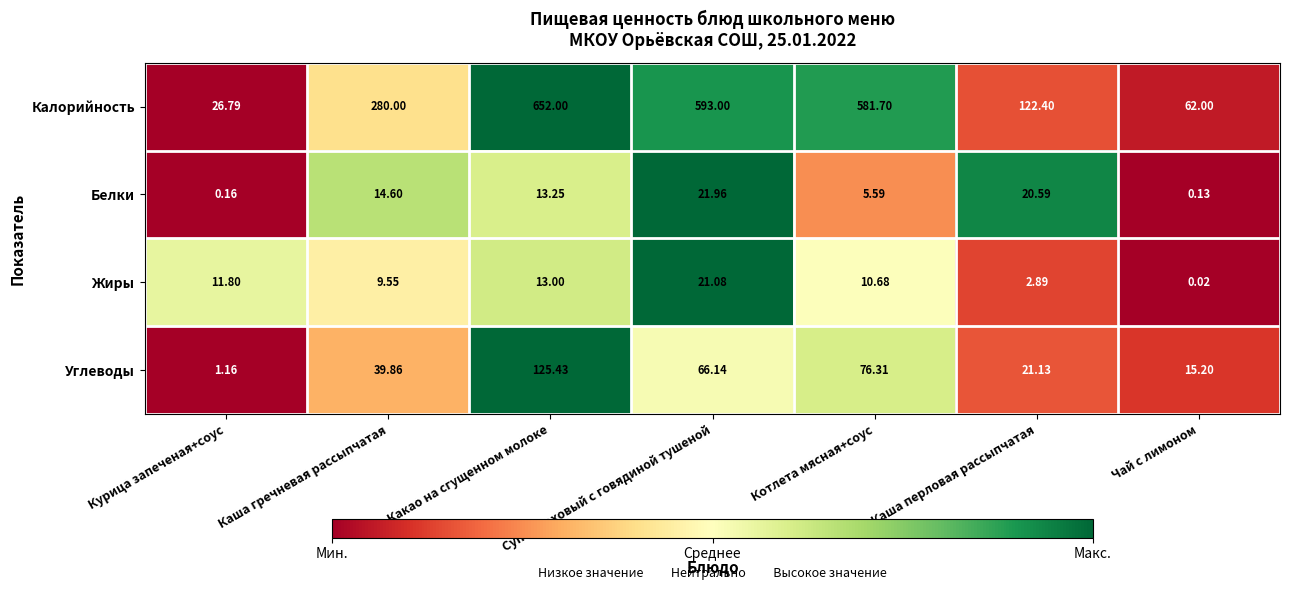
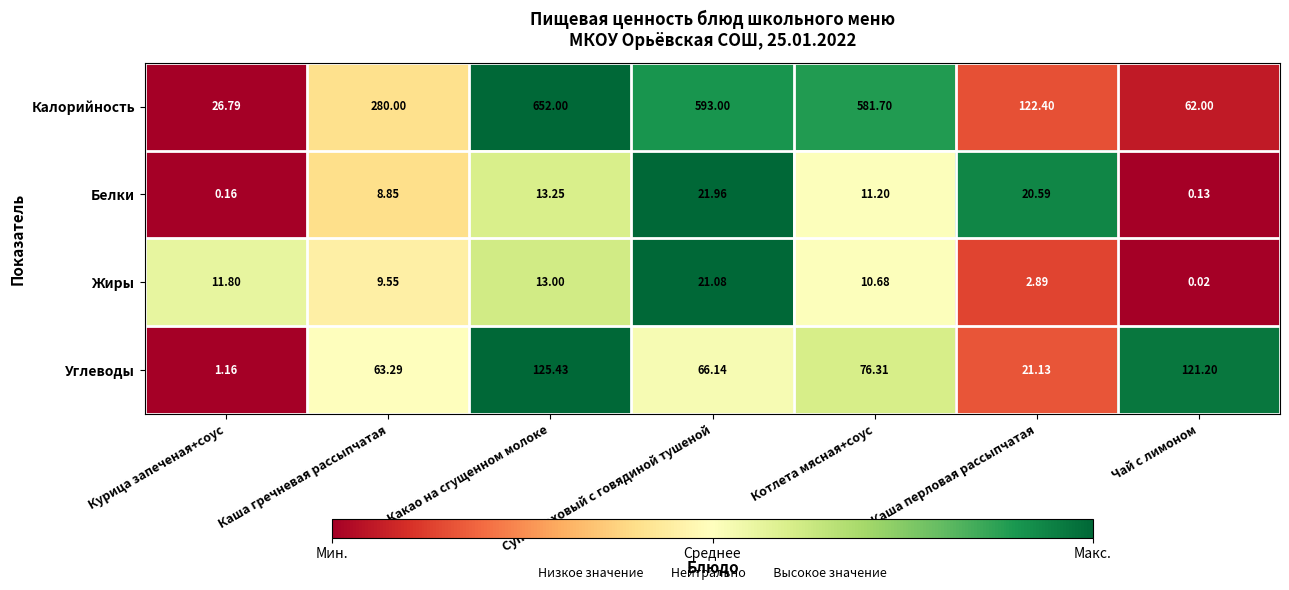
  {
    "Калорийность": {
      "Курица запеченая+соус": 26.79,
      "Каша гречневая рассыпчатая": 280.00,
      "Какао на сгущенном молоке": 652.00,
      "Суп гороховый с говядиной тушеной": 593.00,
      "Котлета мясная+соус": 581.70,
      "Каша перловая рассыпчатая": 122.40,
      "Чай с лимоном": 62.00
    },
    "Белки": {
      "Курица запеченая+соус": 0.16,
-     "Каша гречневая рассыпчатая": 14.60,
+     "Каша гречневая рассыпчатая": 8.85,
      "Какао на сгущенном молоке": 13.25,
      "Суп гороховый с говядиной тушеной": 21.96,
-     "Котлета мясная+соус": 5.59,
+     "Котлета мясная+соус": 11.20,
      "Каша перловая рассыпчатая": 20.59,
      "Чай с лимоном": 0.13
    },
    "Жиры": {
      "Курица запеченая+соус": 11.80,
      "Каша гречневая рассыпчатая": 9.55,
      "Какао на сгущенном молоке": 13.00,
      "Суп гороховый с говядиной тушеной": 21.08,
      "Котлета мясная+соус": 10.68,
      "Каша перловая рассыпчатая": 2.89,
      "Чай с лимоном": 0.02
    },
    "Углеводы": {
      "Курица запеченая+соус": 1.16,
-     "Каша гречневая рассыпчатая": 39.86,
+     "Каша гречневая рассыпчатая": 63.29,
      "Какао на сгущенном молоке": 125.43,
      "Суп гороховый с говядиной тушеной": 66.14,
      "Котлета мясная+соус": 76.31,
      "Каша перловая рассыпчатая": 21.13,
-     "Чай с лимоном": 15.20
+     "Чай с лимоном": 121.20
    }
  }
